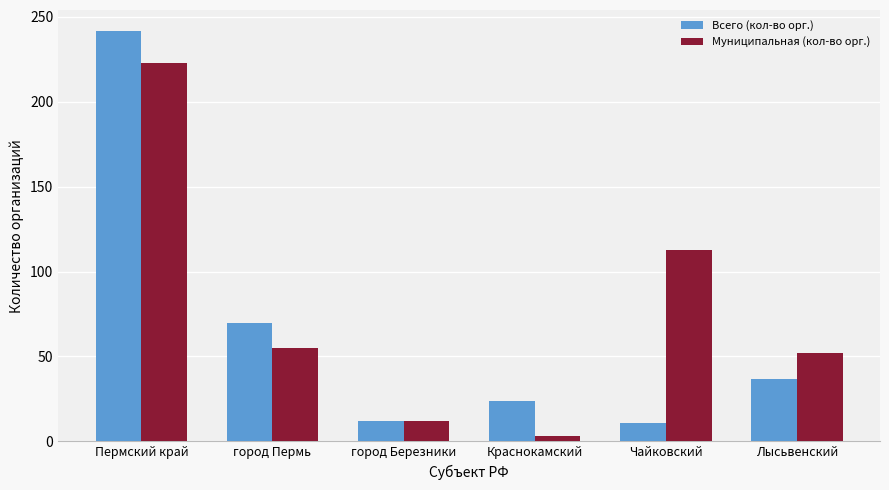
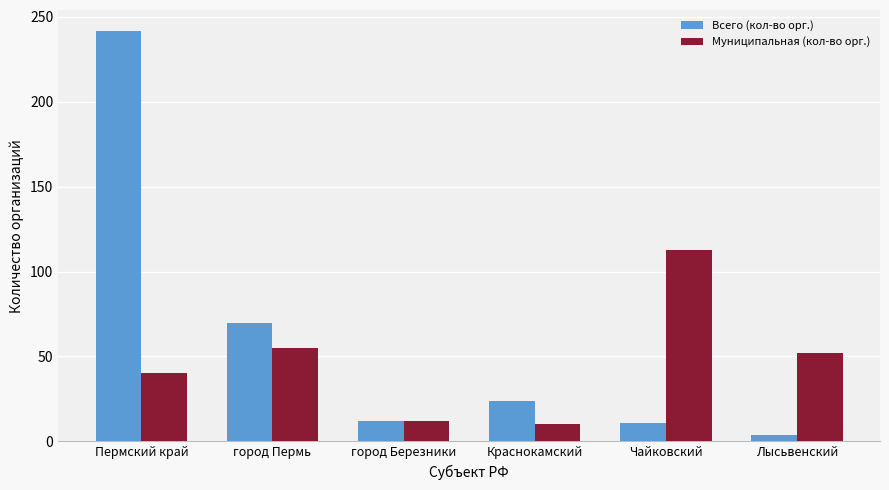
  {
    "Всего (кол-во орг.)": {
      "Пермский край": 242,
      "город Пермь": 70,
      "город Березники": 12,
      "Краснокамский": 24,
      "Чайковский": 11,
-     "Лысьвенский": 37
+     "Лысьвенский": 4
    },
    "Муниципальная (кол-во орг.)": {
-     "Пермский край": 223,
+     "Пермский край": 40,
      "город Пермь": 55,
      "город Березники": 12,
-     "Краснокамский": 3,
+     "Краснокамский": 10,
      "Чайковский": 113,
      "Лысьвенский": 52
    }
  }
